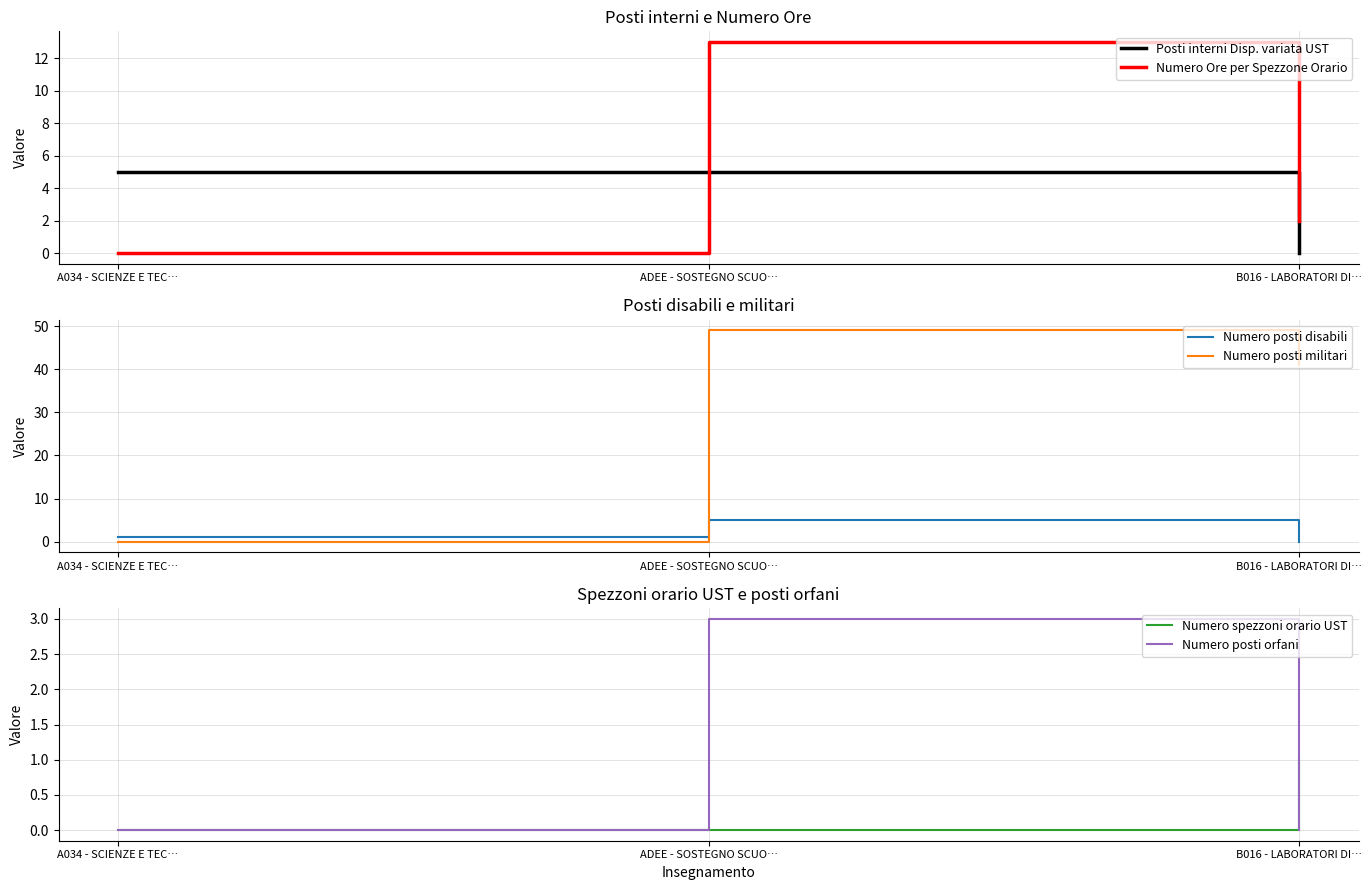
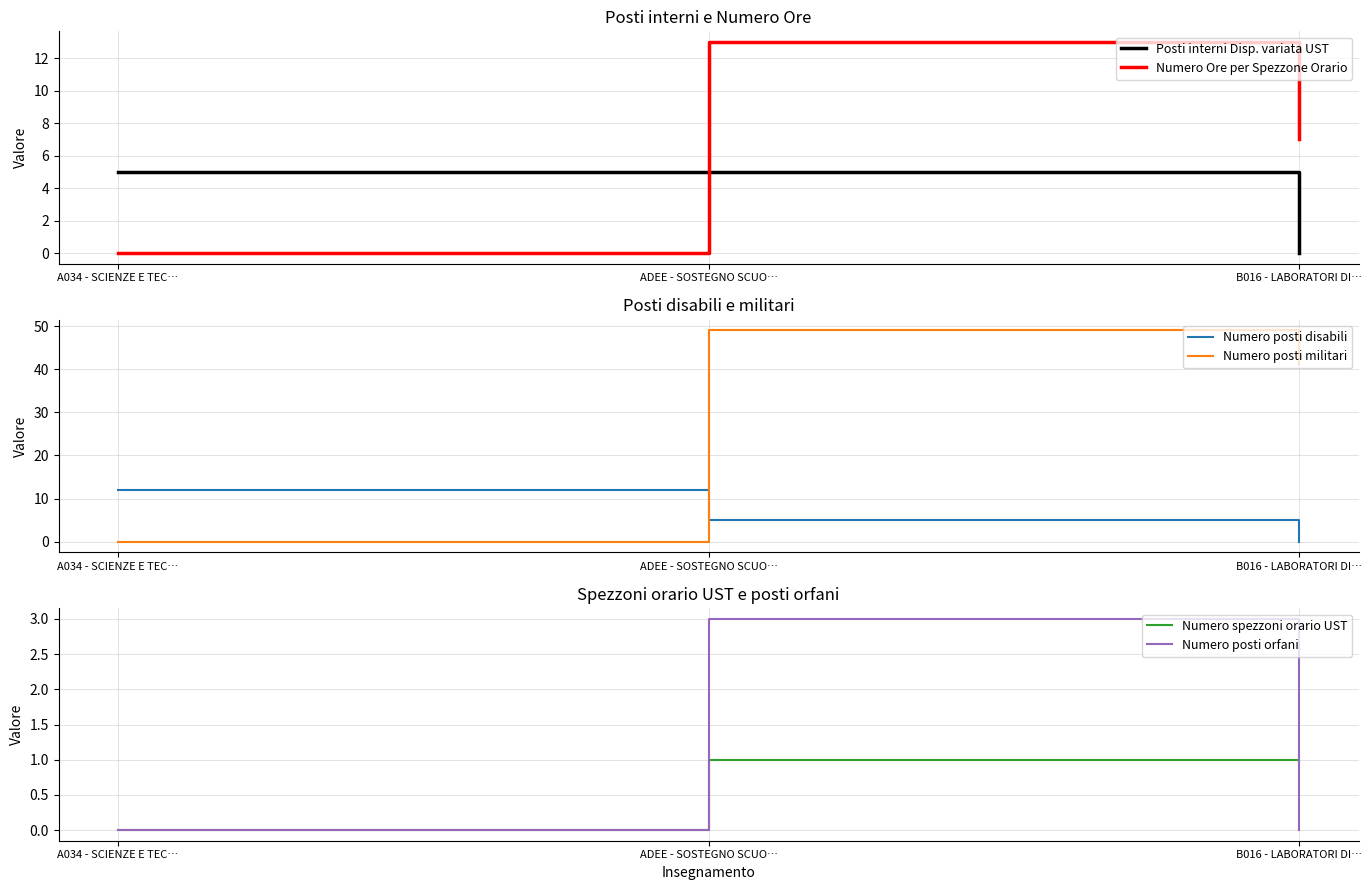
  {
    "Posti interni e Numero Ore": {
      "Posti interni Disp. variata UST": {
        "A034 - SCIENZE E TEC…": 5,
        "ADEE - SOSTEGNO SCUO…": 5,
        "B016 - LABORATORI DI…": 0
      },
      "Numero Ore per Spezzone Orario": {
        "A034 - SCIENZE E TEC…": 0,
        "ADEE - SOSTEGNO SCUO…": 13,
-       "B016 - LABORATORI DI…": 2
+       "B016 - LABORATORI DI…": 7
      }
    },
    "Posti disabili e militari": {
      "Numero posti disabili": {
-       "A034 - SCIENZE E TEC…": 1,
+       "A034 - SCIENZE E TEC…": 12,
        "ADEE - SOSTEGNO SCUO…": 5,
        "B016 - LABORATORI DI…": 0
      },
      "Numero posti militari": {
        "A034 - SCIENZE E TEC…": 0,
        "ADEE - SOSTEGNO SCUO…": 49
      }
    },
    "Spezzoni orario UST e posti orfani": {
      "Numero spezzoni orario UST": {
-       "ADEE - SOSTEGNO SCUO…": 0,
+       "ADEE - SOSTEGNO SCUO…": 1,
        "B016 - LABORATORI DI…": 1
      },
      "Numero posti orfani": {
        "ADEE - SOSTEGNO SCUO…": 3,
        "B016 - LABORATORI DI…": 0
      }
    }
  }
